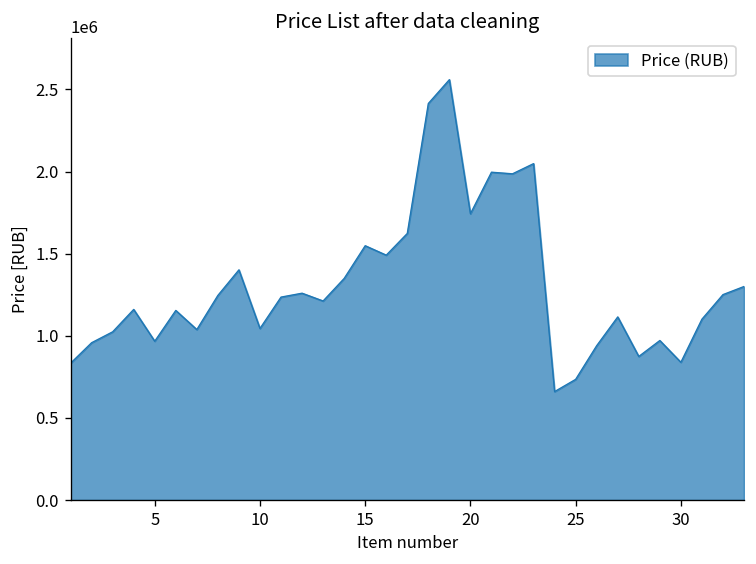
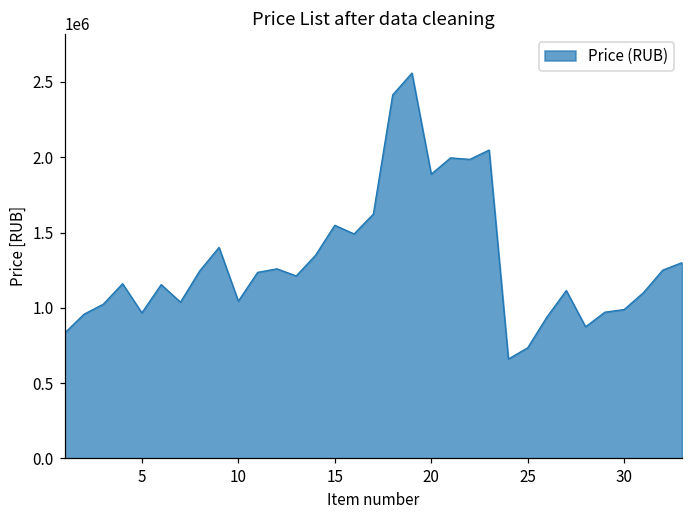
  {
    "5": 970000,
    "10": 1040000,
    "15": 1550000,
-   "20": 1740000,
+   "20": 1890000,
    "25": 730000,
-   "30": 840000
+   "30": 990000
  }
